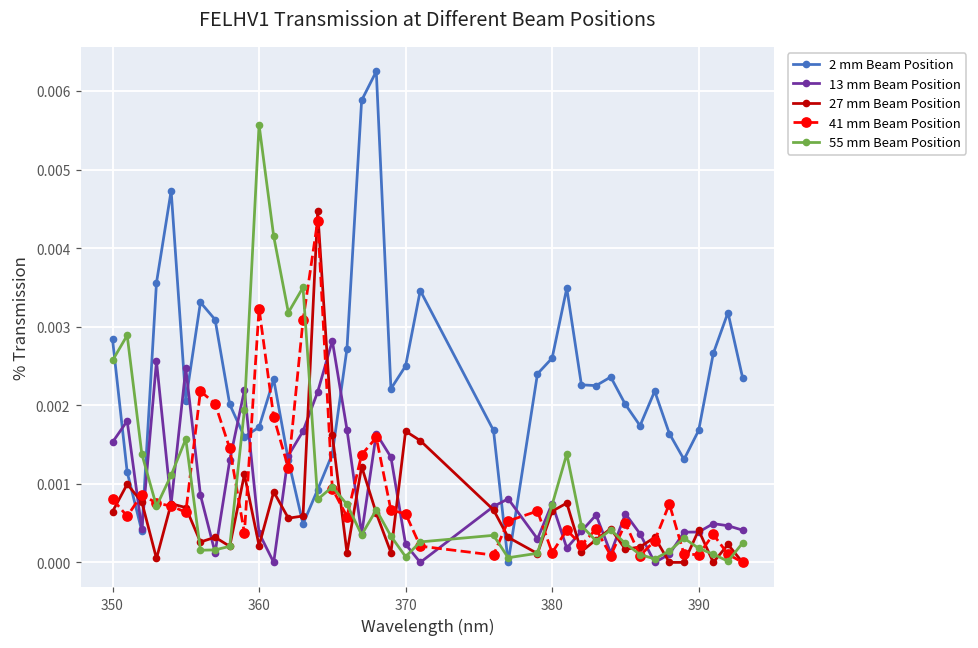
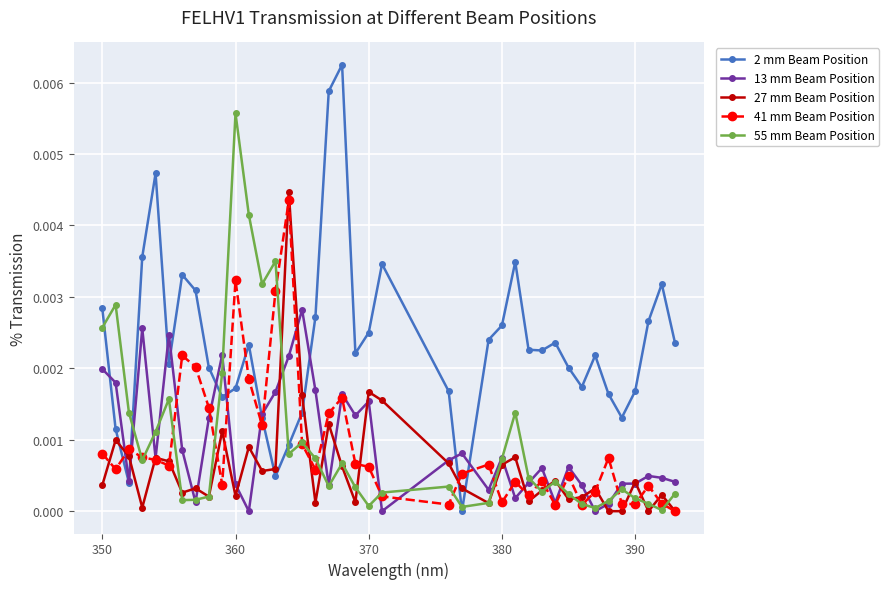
  {
    "2 mm Beam Position": {
      "350": 0.0028,
      "360": 0.0017,
      "370": 0.0025,
      "380": 0.0026,
      "390": 0.0017
    },
    "13 mm Beam Position": {
-     "350": 0.0015,
+     "350": 0.0020,
      "360": 0.0004,
-     "370": 0.0002
+     "370": 0.0015
    },
    "27 mm Beam Position": {
-     "350": 0.0006,
+     "350": 0.0004,
      "360": 0.0002,
      "370": 0.0017,
      "380": 0.0007
    },
    "41 mm Beam Position": {
      "350": 0.0008,
      "360": 0.0032,
      "370": 0.0006,
      "380": 0.0001,
      "390": 0.0001
    },
    "55 mm Beam Position": {
      "350": 0.0026,
      "360": 0.0056,
      "370": 0.0001,
      "390": 0.0002
    }
  }
